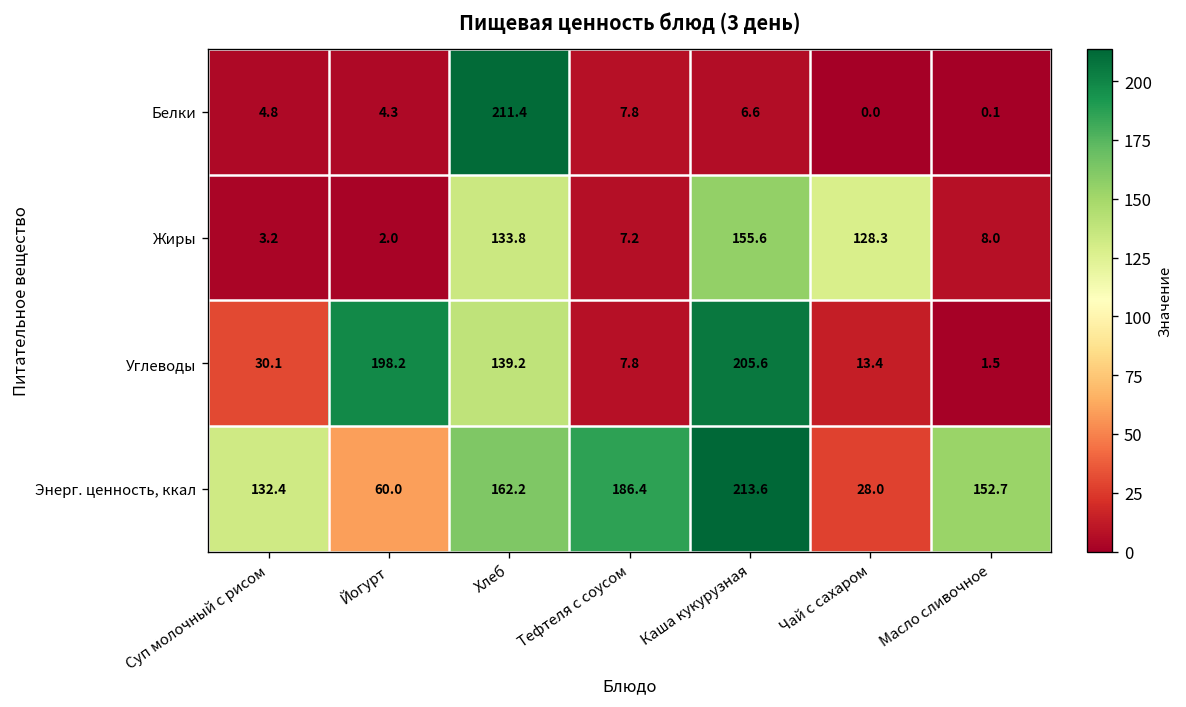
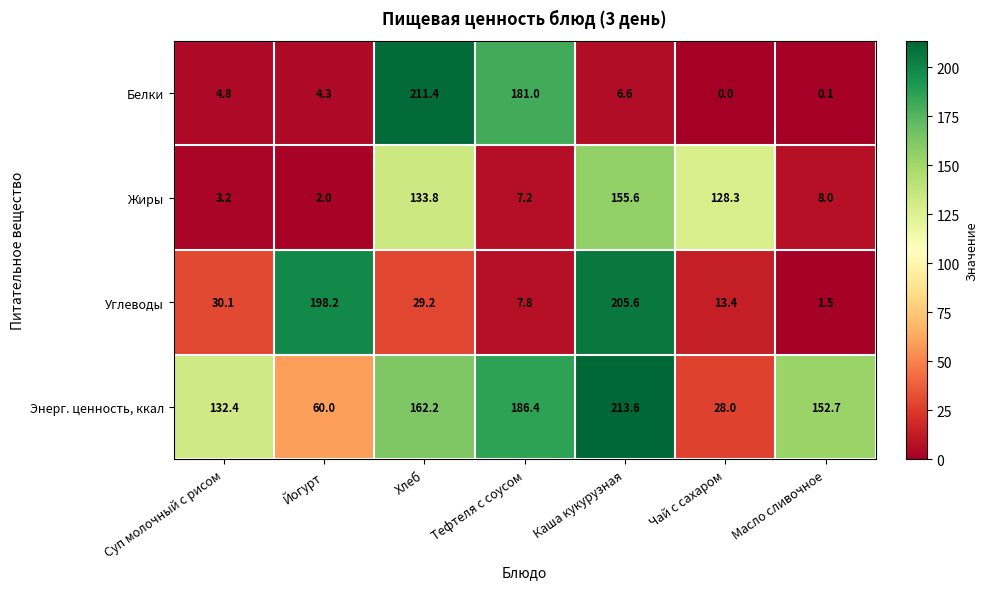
  {
    "Белки": {
      "Суп молочный с рисом": 4.8,
      "Йогурт": 4.3,
      "Хлеб": 211.4,
-     "Тефтеля с соусом": 7.8,
+     "Тефтеля с соусом": 181.0,
      "Каша кукурузная": 6.6,
      "Чай с сахаром": 0.0,
      "Масло сливочное": 0.1
    },
    "Жиры": {
      "Суп молочный с рисом": 3.2,
      "Йогурт": 2.0,
      "Хлеб": 133.8,
      "Тефтеля с соусом": 7.2,
      "Каша кукурузная": 155.6,
      "Чай с сахаром": 128.3,
      "Масло сливочное": 8.0
    },
    "Углеводы": {
      "Суп молочный с рисом": 30.1,
      "Йогурт": 198.2,
-     "Хлеб": 139.2,
+     "Хлеб": 29.2,
      "Тефтеля с соусом": 7.8,
      "Каша кукурузная": 205.6,
      "Чай с сахаром": 13.4,
      "Масло сливочное": 1.5
    },
    "Энерг. ценность, ккал": {
      "Суп молочный с рисом": 132.4,
      "Йогурт": 60.0,
      "Хлеб": 162.2,
      "Тефтеля с соусом": 186.4,
      "Каша кукурузная": 213.6,
      "Чай с сахаром": 28.0,
      "Масло сливочное": 152.7
    }
  }
